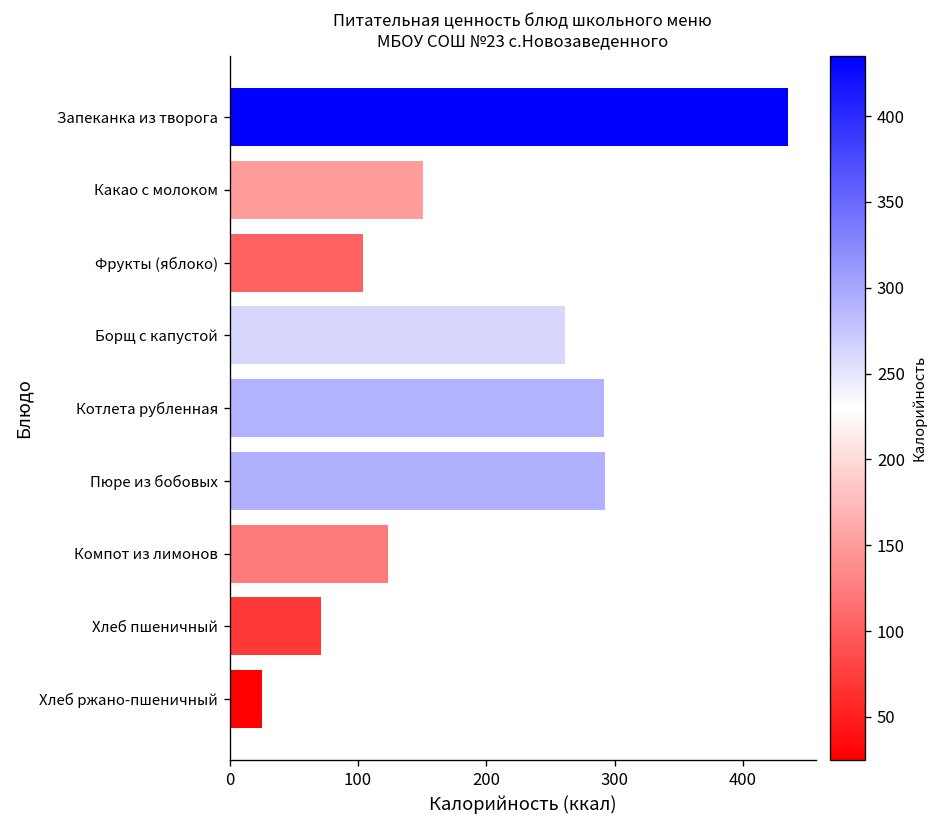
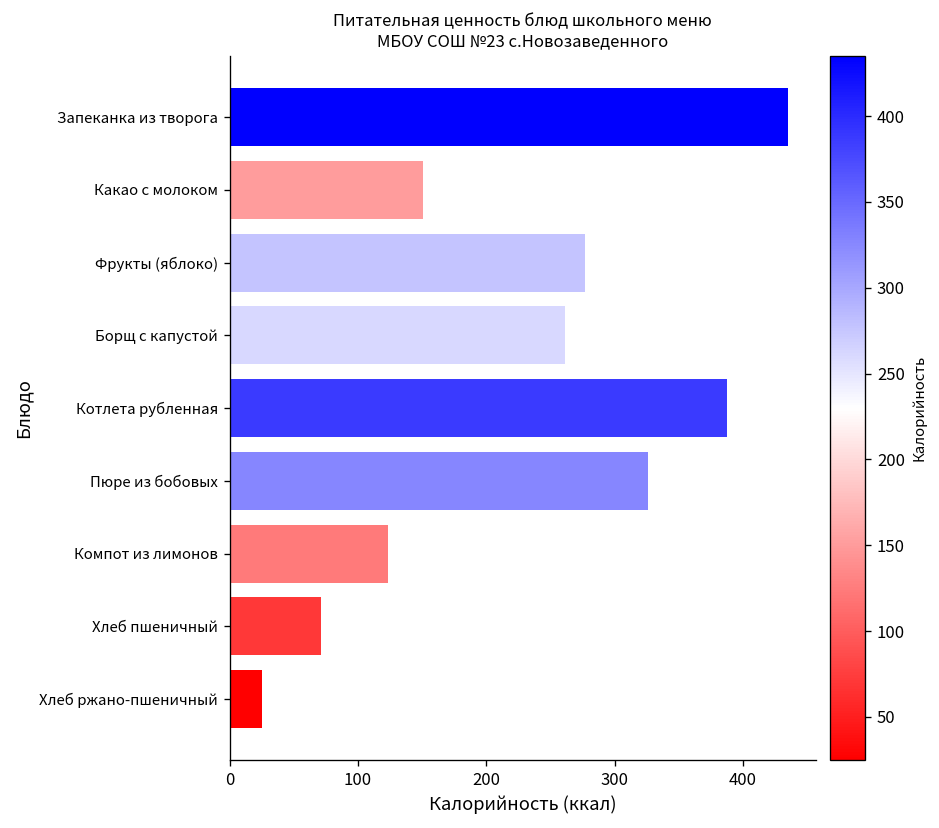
  {
    "Запеканка из творога": 435,
    "Какао с молоком": 151,
-   "Фрукты (яблоко)": 104,
+   "Фрукты (яблоко)": 277,
    "Борщ с капустой": 261,
-   "Котлета рубленная": 292,
-   "Пюре из бобовых": 293,
+   "Котлета рубленная": 388,
+   "Пюре из бобовых": 326,
    "Компот из лимонов": 123,
    "Хлеб пшеничный": 71,
    "Хлеб ржано-пшеничный": 25
  }
